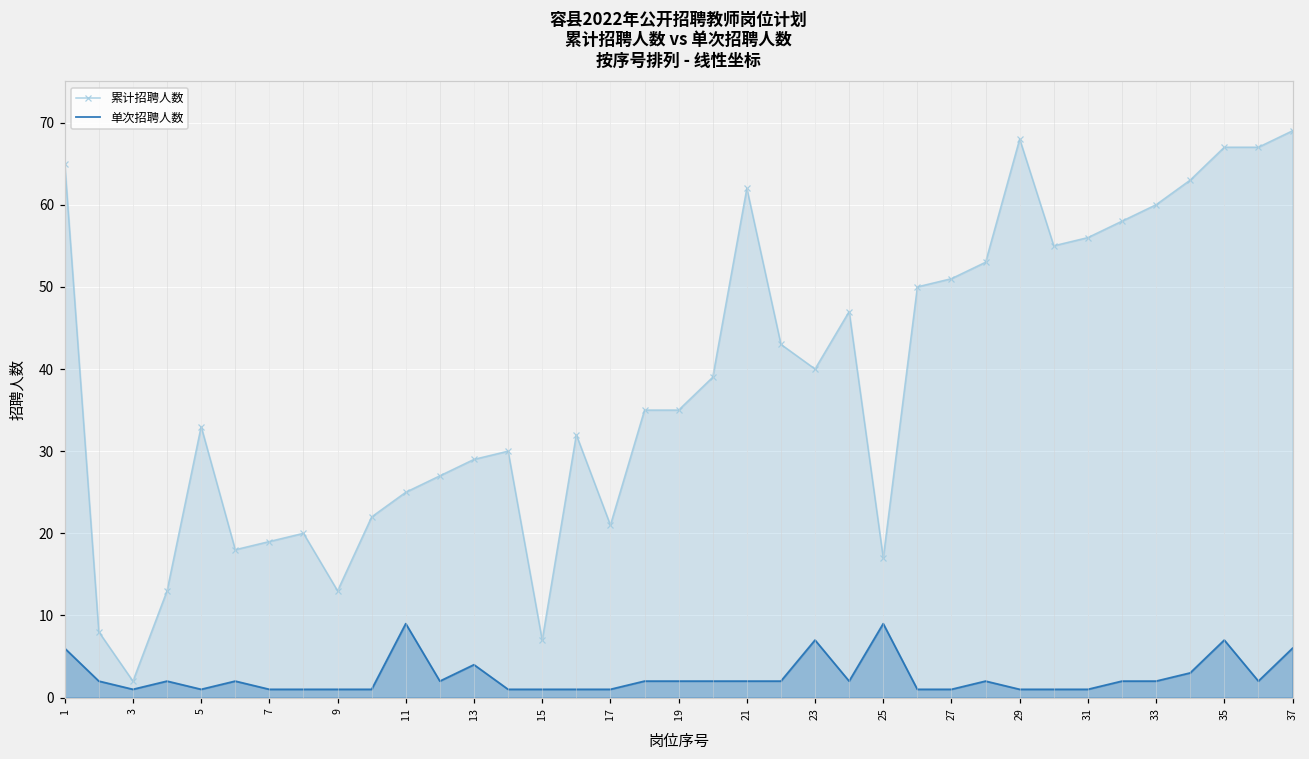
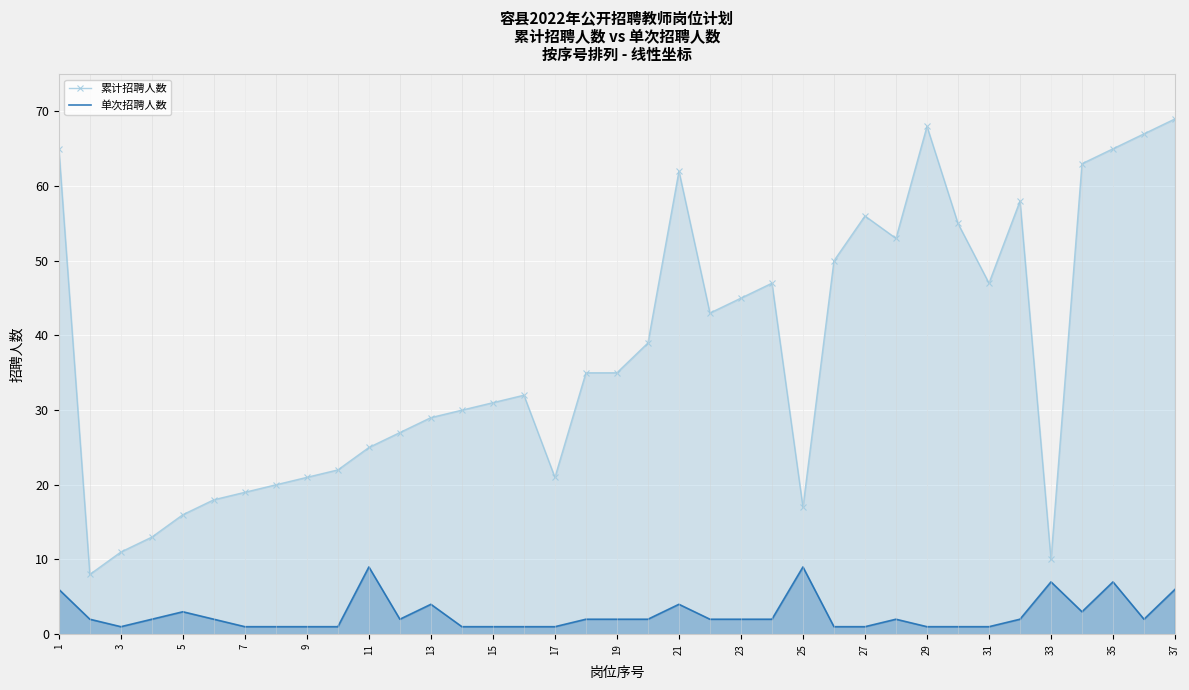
  {
    "累计招聘人数": {
      "1": 65,
-     "3": 2,
-     "5": 33,
+     "3": 11,
+     "5": 16,
      "7": 19,
-     "9": 13,
+     "9": 21,
      "11": 25,
      "13": 29,
-     "15": 7,
+     "15": 31,
      "17": 21,
      "19": 35,
      "21": 62,
-     "23": 40,
+     "23": 45,
      "25": 17,
-     "27": 51,
+     "27": 56,
      "29": 68,
-     "31": 56,
-     "33": 60,
-     "35": 67,
+     "31": 47,
+     "33": 10,
+     "35": 65,
      "37": 69
    },
    "单次招聘人数": {
      "1": 6,
      "3": 1,
-     "5": 1,
+     "5": 3,
      "7": 1,
      "9": 1,
      "11": 9,
      "13": 4,
      "15": 1,
      "17": 1,
      "19": 2,
-     "21": 2,
-     "23": 7,
+     "21": 4,
+     "23": 2,
      "25": 9,
      "27": 1,
      "29": 1,
      "31": 1,
-     "33": 2,
+     "33": 7,
      "35": 7,
      "37": 6
    }
  }
